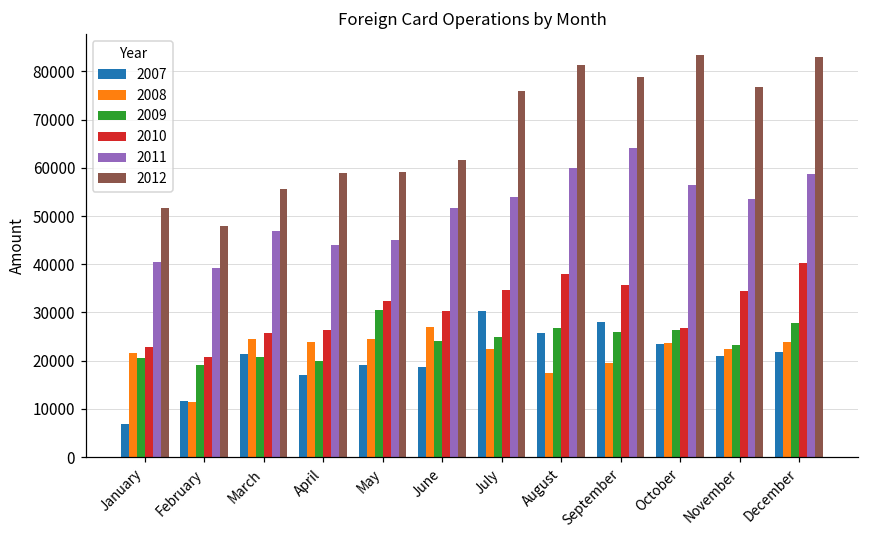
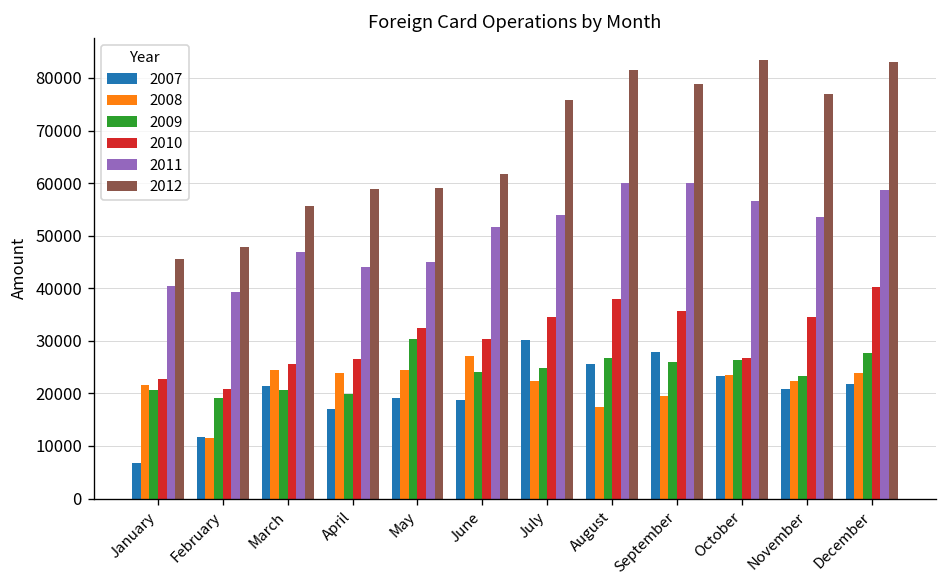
  {
    "2007": {
      "January": 7000,
      "February": 12000,
      "March": 21000,
      "April": 17000,
      "May": 19000,
      "June": 19000,
      "July": 30000,
      "August": 26000,
      "September": 28000,
      "October": 23000,
      "November": 21000,
      "December": 22000
    },
    "2008": {
      "January": 22000,
      "February": 11000,
      "March": 25000,
      "April": 24000,
      "May": 25000,
      "June": 27000,
      "July": 22000,
      "August": 17000,
      "September": 20000,
      "October": 24000,
      "November": 22000,
      "December": 24000
    },
    "2009": {
      "January": 21000,
      "February": 19000,
      "March": 21000,
      "April": 20000,
      "May": 30000,
      "June": 24000,
      "July": 25000,
      "August": 27000,
      "September": 26000,
      "October": 26000,
      "November": 23000,
      "December": 28000
    },
    "2010": {
      "January": 23000,
      "February": 21000,
      "March": 26000,
      "April": 26000,
      "May": 32000,
      "June": 30000,
      "July": 35000,
      "August": 38000,
      "September": 36000,
      "October": 27000,
      "November": 34000,
      "December": 40000
    },
    "2011": {
      "January": 41000,
      "February": 39000,
      "March": 47000,
      "April": 44000,
      "May": 45000,
      "June": 52000,
      "July": 54000,
      "August": 60000,
-     "September": 64000,
+     "September": 60000,
      "October": 57000,
      "November": 54000,
      "December": 59000
    },
    "2012": {
-     "January": 52000,
+     "January": 45000,
      "February": 48000,
      "March": 56000,
      "April": 59000,
      "May": 59000,
      "June": 62000,
      "July": 76000,
      "August": 81000,
      "September": 79000,
      "October": 83000,
      "November": 77000,
      "December": 83000
    }
  }
